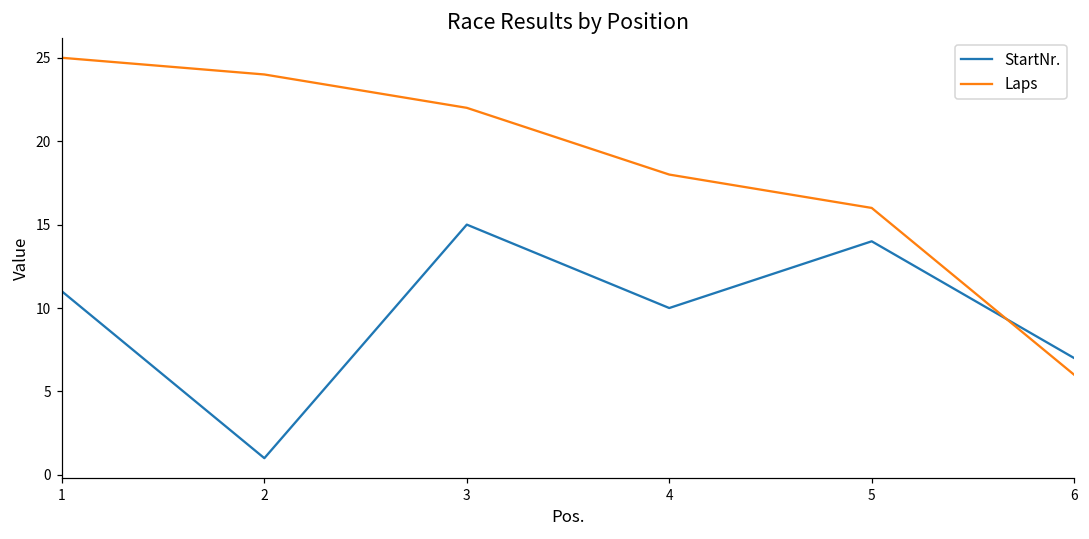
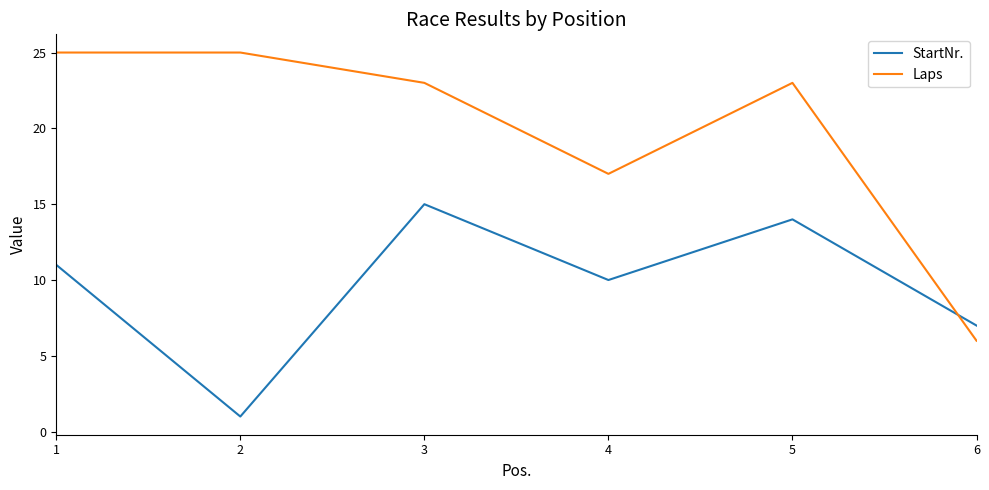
  {
    "StartNr.": {
      "1": 11,
      "2": 1,
      "3": 15,
      "4": 10,
      "5": 14,
      "6": 7
    },
    "Laps": {
      "1": 25,
-     "2": 24,
-     "3": 22,
-     "4": 18,
-     "5": 16,
+     "2": 25,
+     "3": 23,
+     "4": 17,
+     "5": 23,
      "6": 6
    }
  }
